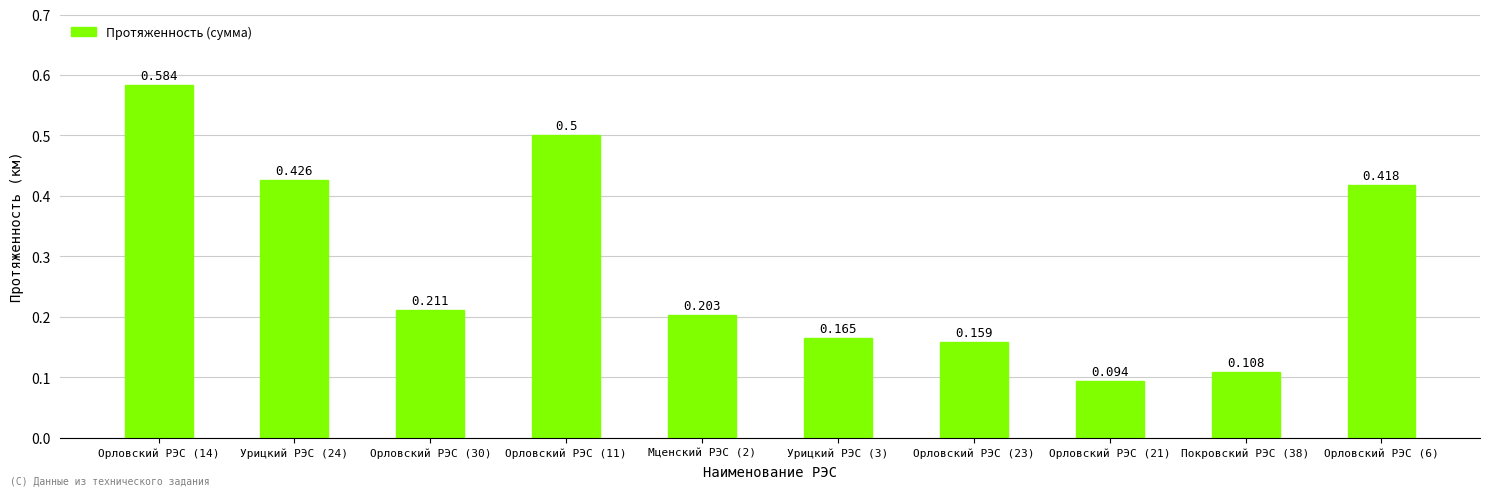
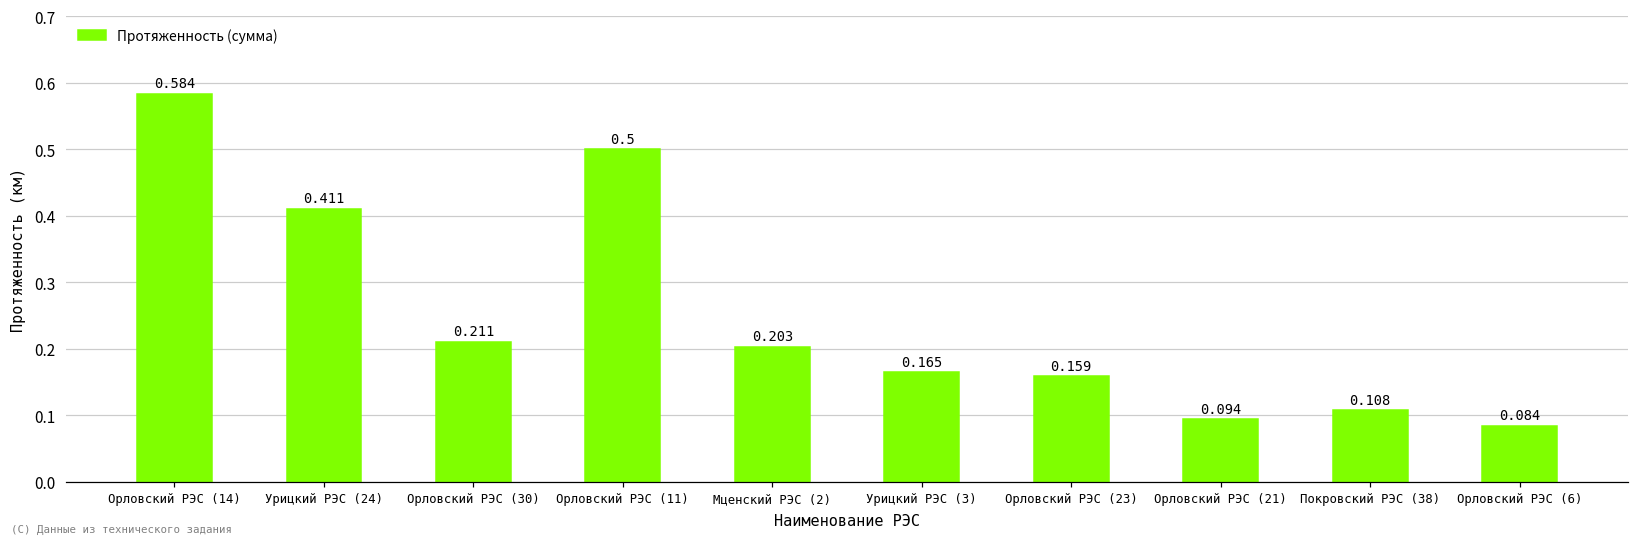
  {
    "Орловский РЭС (14)": 0.584,
-   "Урицкий РЭС (24)": 0.426,
+   "Урицкий РЭС (24)": 0.411,
    "Орловский РЭС (30)": 0.211,
    "Орловский РЭС (11)": 0.5,
    "Мценский РЭС (2)": 0.203,
    "Урицкий РЭС (3)": 0.165,
    "Орловский РЭС (23)": 0.159,
    "Орловский РЭС (21)": 0.094,
    "Покровский РЭС (38)": 0.108,
-   "Орловский РЭС (6)": 0.418
+   "Орловский РЭС (6)": 0.084
  }
